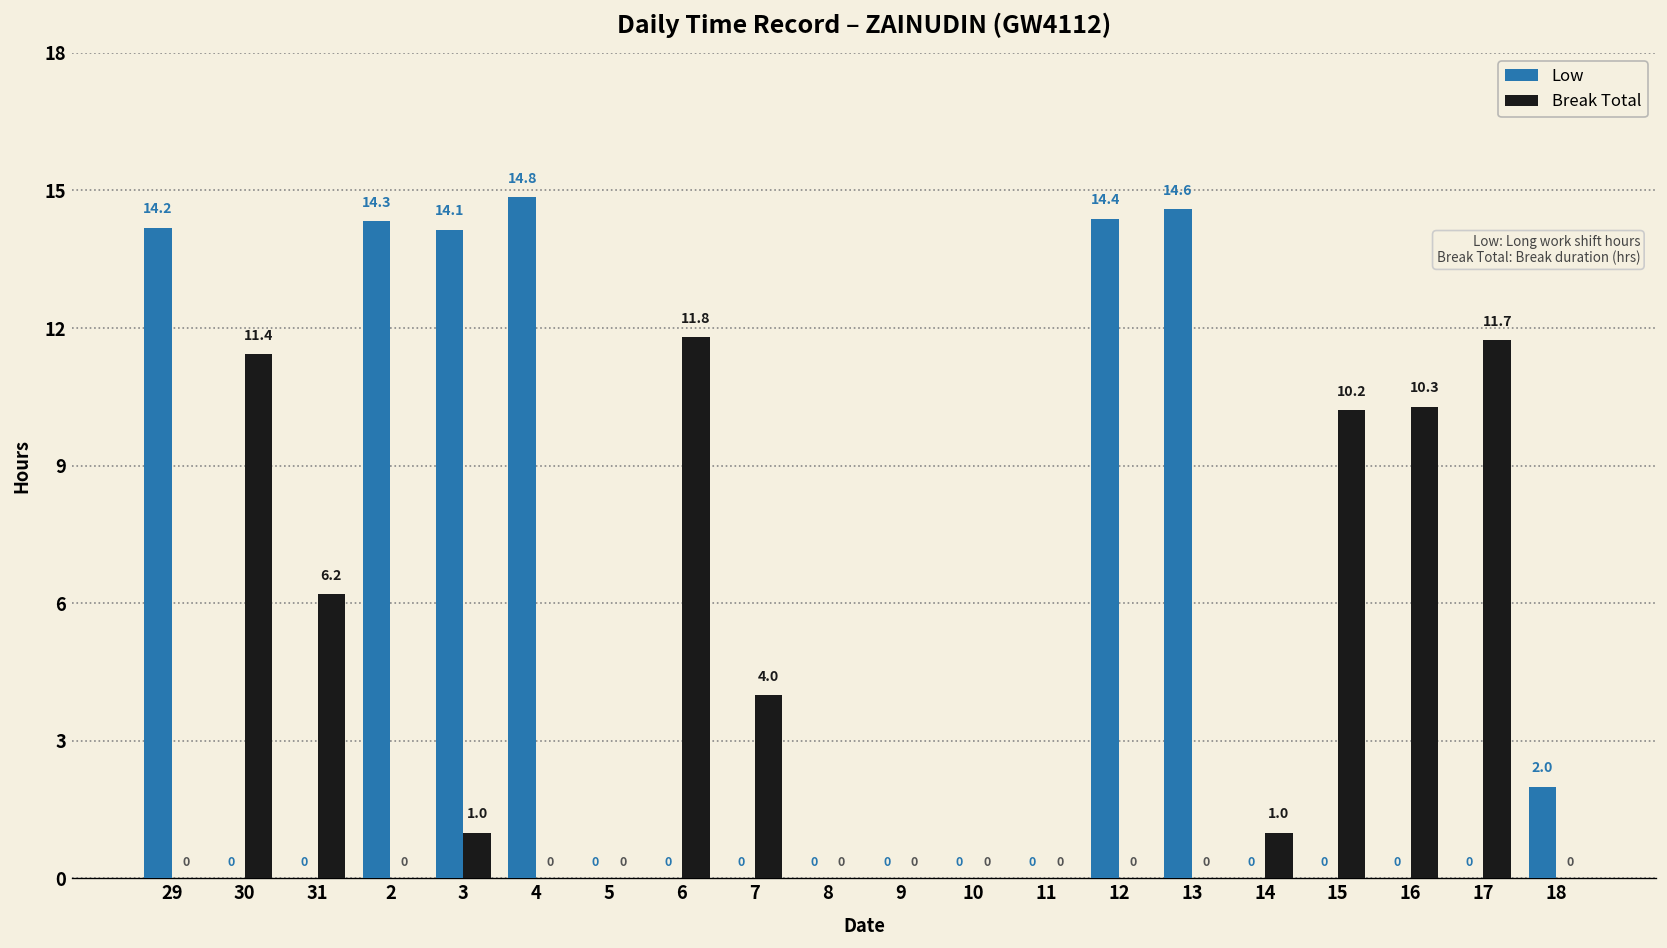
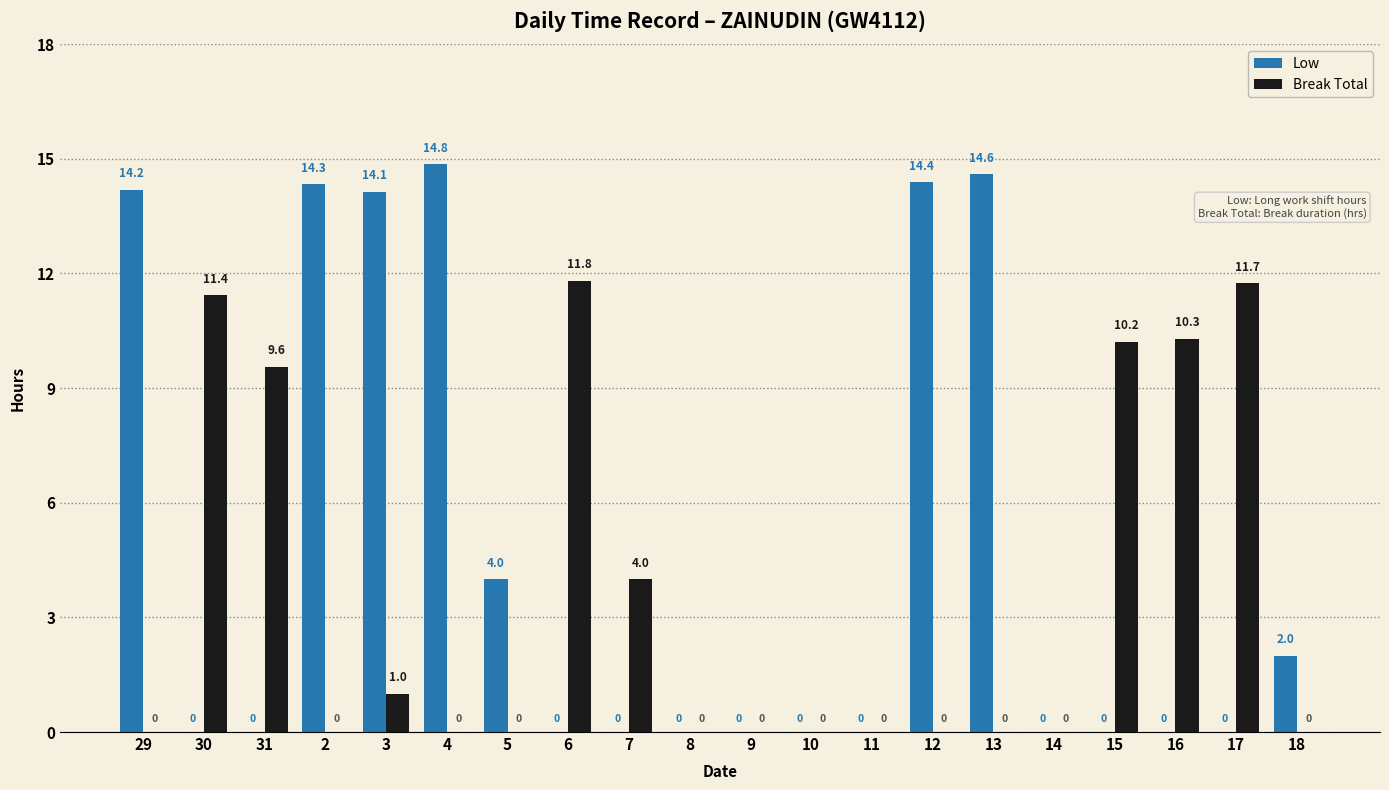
  {
    "Low": {
      "29": 14.2,
      "30": 0,
      "31": 0,
      "2": 14.3,
      "3": 14.1,
      "4": 14.8,
-     "5": 0,
+     "5": 4.0,
      "6": 0,
      "7": 0,
      "8": 0,
      "9": 0,
      "10": 0,
      "11": 0,
      "12": 14.4,
      "13": 14.6,
      "14": 0,
      "15": 0,
      "16": 0,
      "17": 0,
      "18": 2.0
    },
    "Break Total": {
      "29": 0,
      "30": 11.4,
-     "31": 6.2,
+     "31": 9.6,
      "2": 0,
      "3": 1.0,
      "4": 0,
      "5": 0,
      "6": 11.8,
      "7": 4.0,
      "8": 0,
      "9": 0,
      "10": 0,
      "11": 0,
      "12": 0,
      "13": 0,
-     "14": 1.0,
+     "14": 0,
      "15": 10.2,
      "16": 10.3,
      "17": 11.7,
      "18": 0
    }
  }
